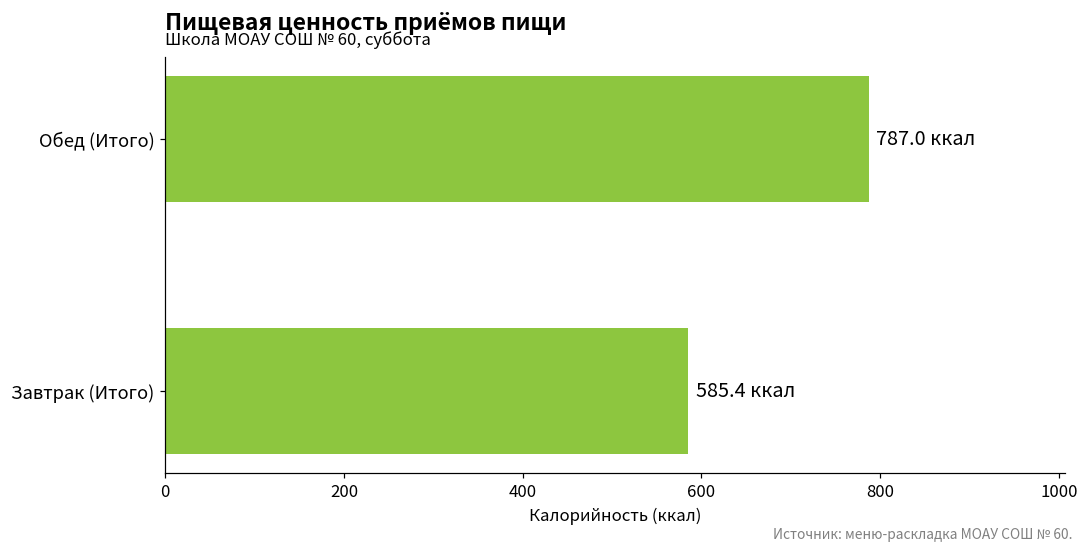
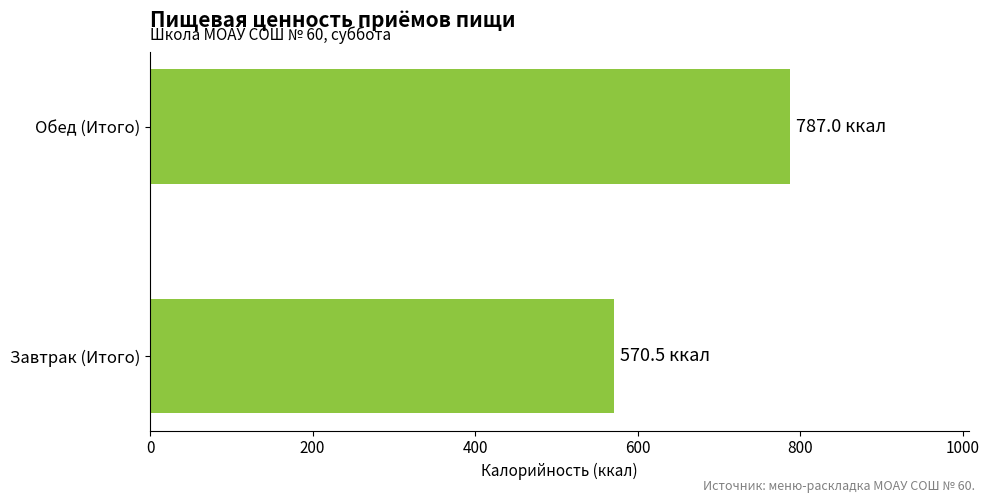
  {
    "Обед (Итого)": 787.0,
-   "Завтрак (Итого)": 585.4
+   "Завтрак (Итого)": 570.5
  }
